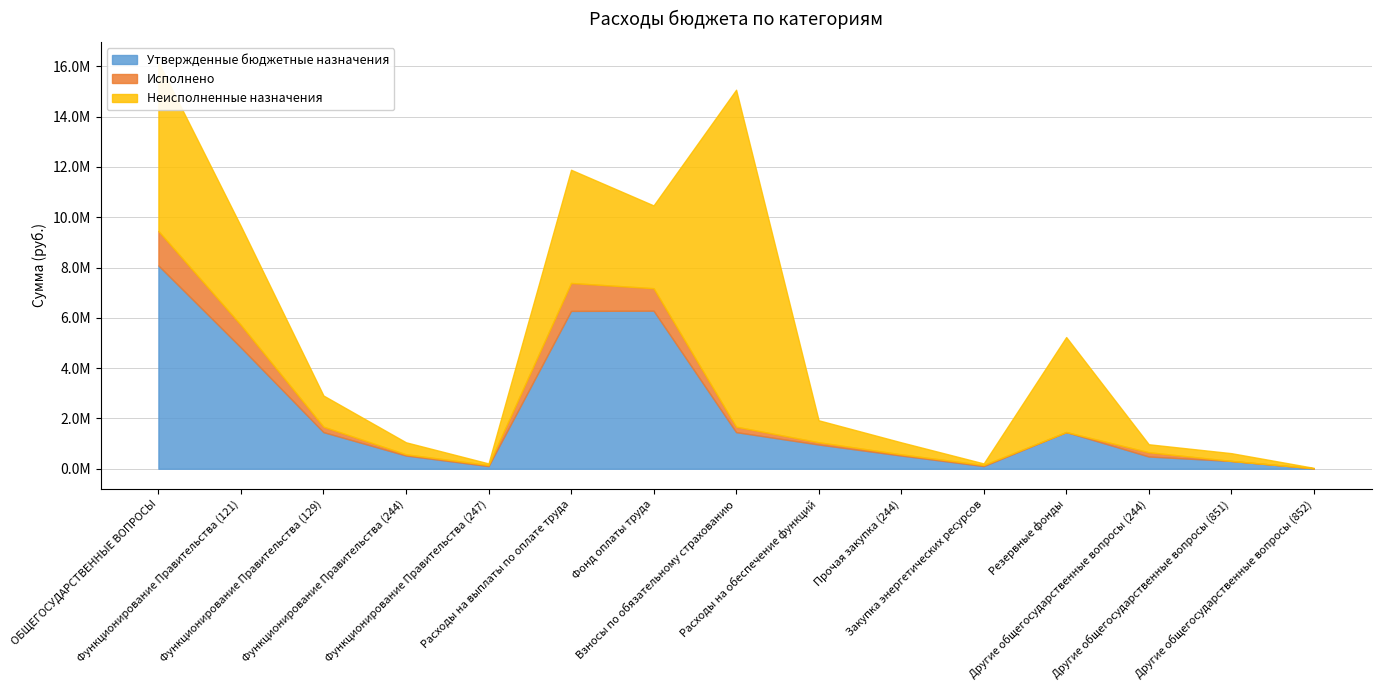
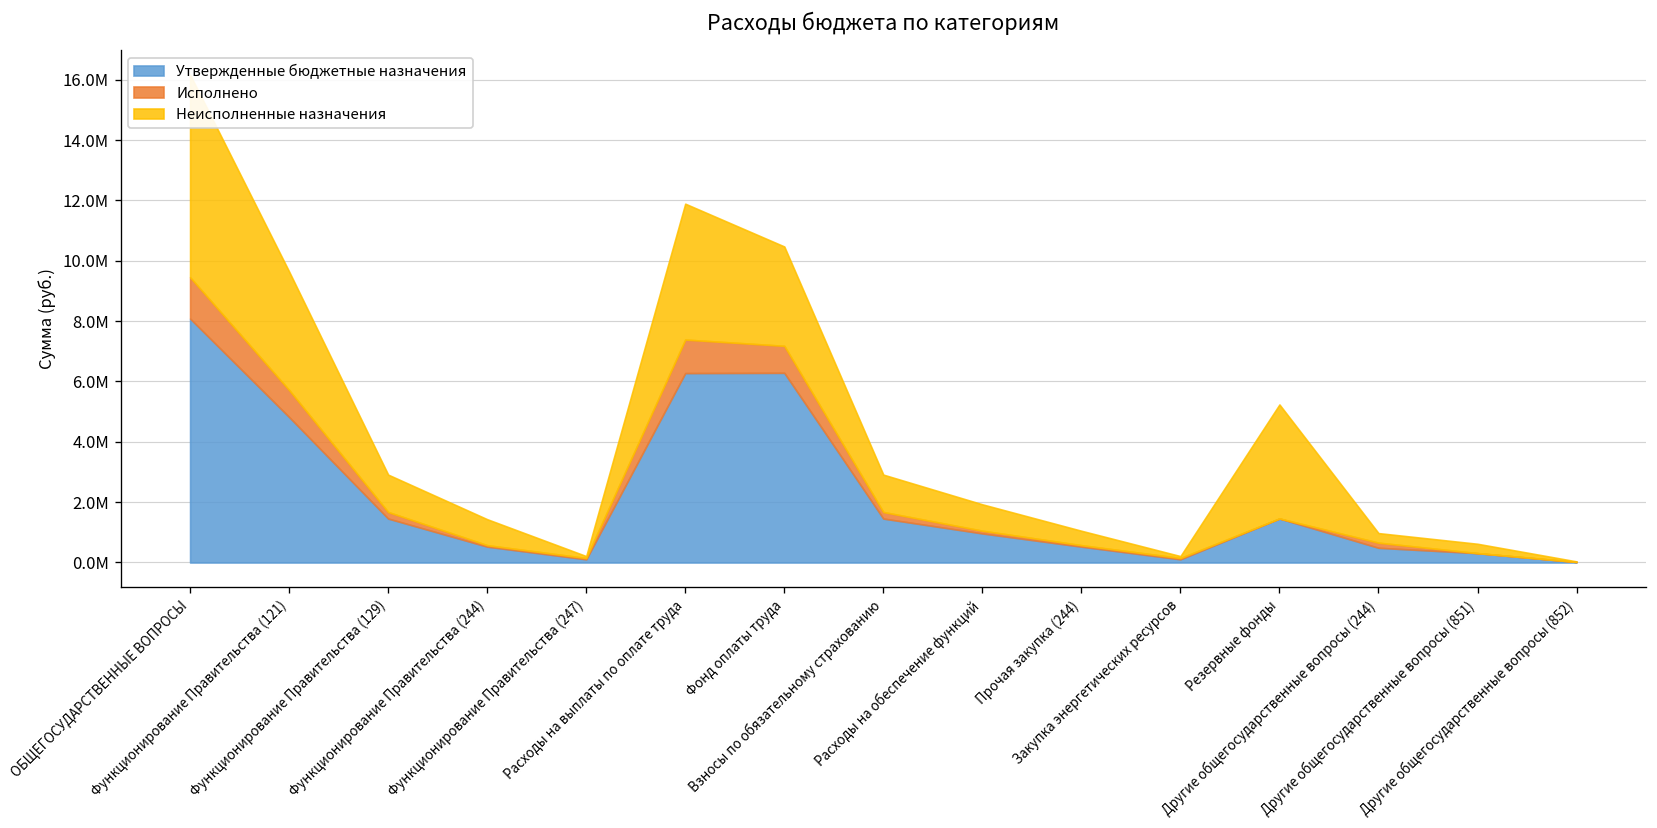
  {
    "Утвержденные бюджетные назначения": {
      "ОБЩЕГОСУДАРСТВЕННЫЕ ВОПРОСЫ": 8100000,
      "Функционирование Правительства (121)": 4800000,
      "Функционирование Правительства (129)": 1500000,
      "Расходы на выплаты по оплате труда": 6300000,
      "Фонд оплаты труда": 6300000,
      "Взносы по обязательному страхованию": 1500000,
      "Другие общегосударственные вопросы (244)": 500000
    },
    "Исполнено": {
      "ОБЩЕГОСУДАРСТВЕННЫЕ ВОПРОСЫ": 1400000,
      "Функционирование Правительства (121)": 900000,
      "Функционирование Правительства (129)": 200000,
      "Расходы на выплаты по оплате труда": 1100000,
      "Фонд оплаты труда": 900000,
      "Взносы по обязательному страхованию": 200000,
      "Другие общегосударственные вопросы (244)": 200000
    },
    "Неисполненные назначения": {
      "Функционирование Правительства (121)": 3900000,
      "Функционирование Правительства (129)": 1200000,
-     "Функционирование Правительства (244)": 500000,
+     "Функционирование Правительства (244)": 900000,
      "Расходы на выплаты по оплате труда": 4500000,
      "Фонд оплаты труда": 3300000,
-     "Взносы по обязательному страхованию": 13400000,
+     "Взносы по обязательному страхованию": 1200000,
      "Расходы на обеспечение функций": 900000,
      "Прочая закупка (244)": 500000,
      "Резервные фонды": 3800000,
      "Другие общегосударственные вопросы (244)": 300000,
      "Другие общегосударственные вопросы (851)": 300000
    }
  }
